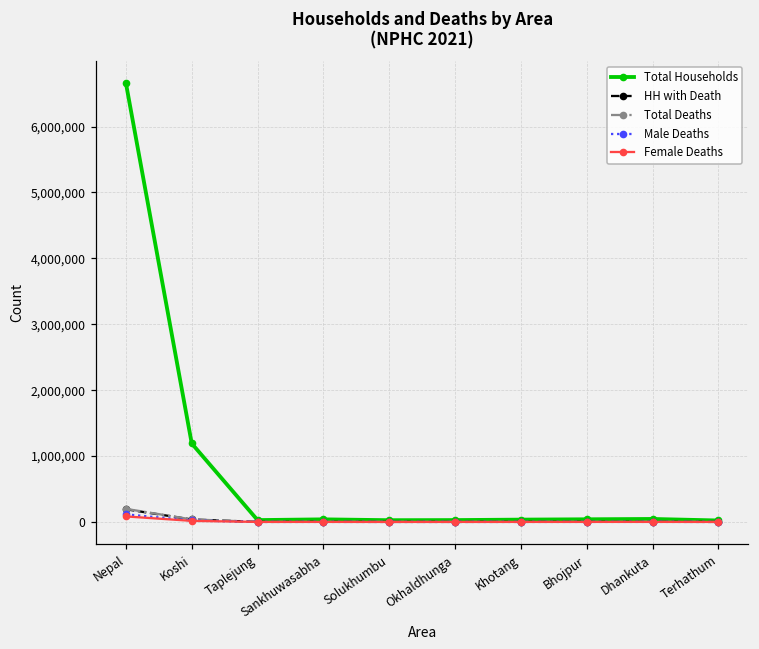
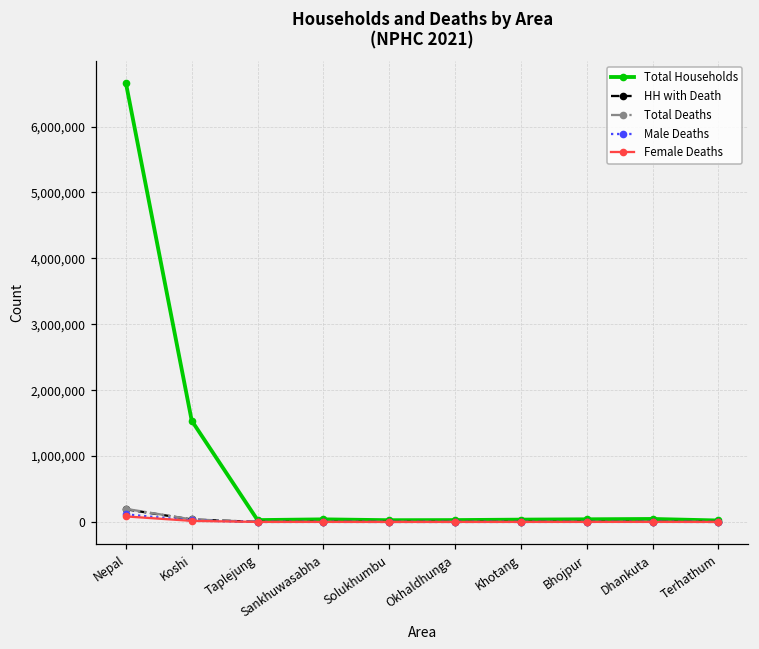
  {
    "Total Households": {
      "Nepal": "6,700,000",
-     "Koshi": "1,200,000",
+     "Koshi": "1,500,000",
      "Dhankuta": "0"
    },
    "Total Deaths": {
      "Nepal": "200,000"
    }
  }
